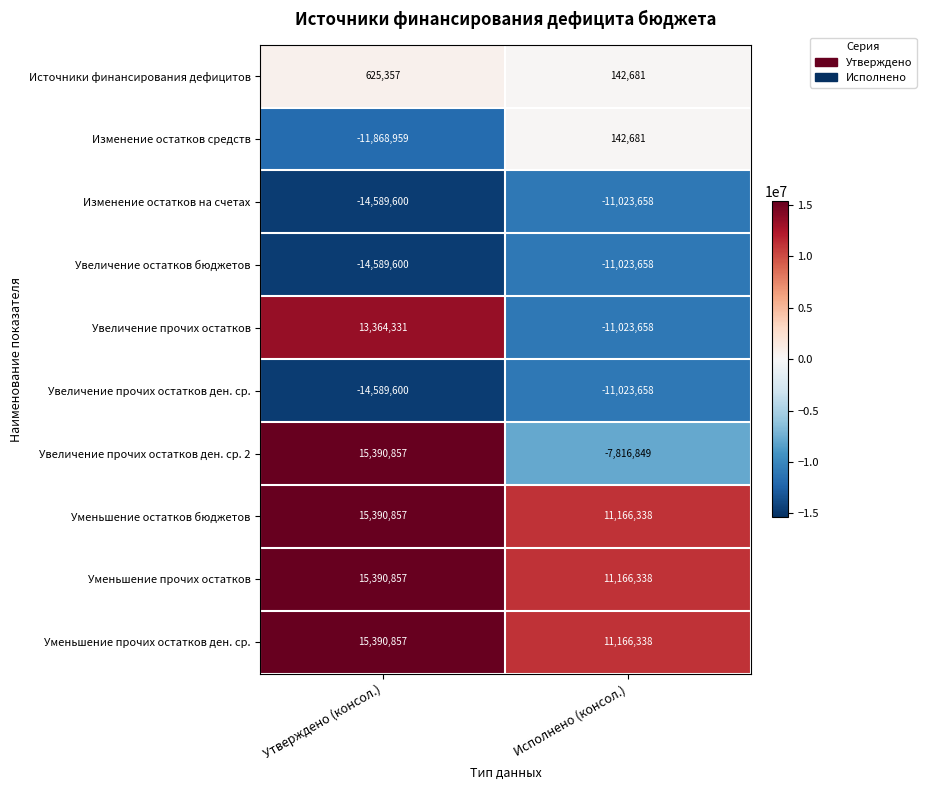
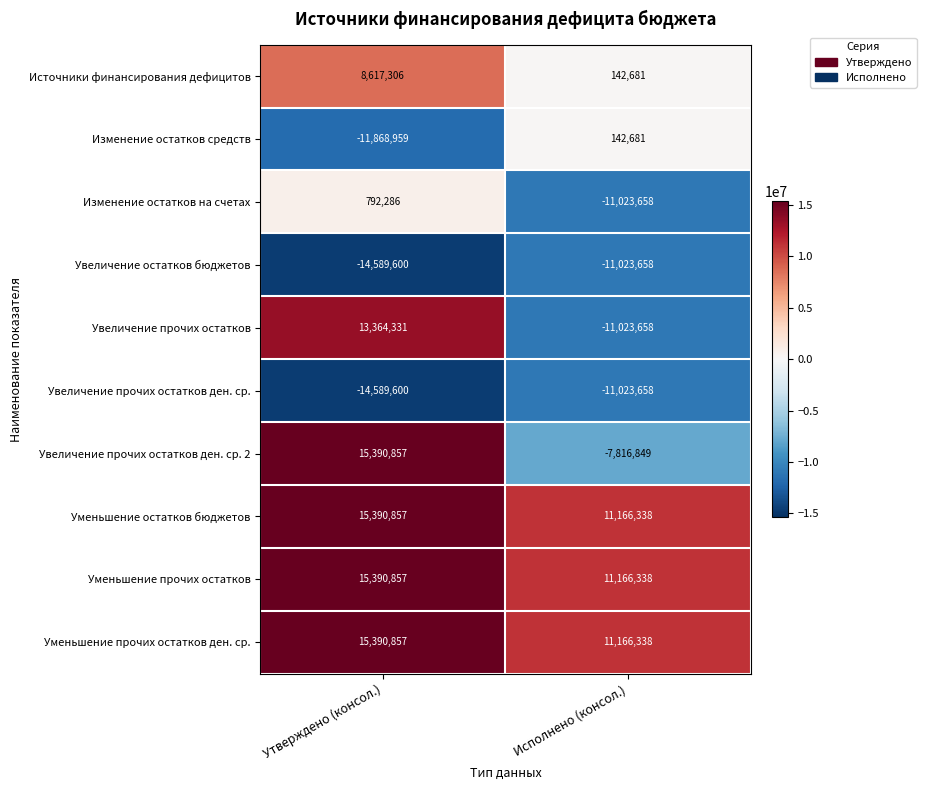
  {
    "Источники финансирования дефицитов": {
-     "Утверждено (консол.)": "625,357",
+     "Утверждено (консол.)": "8,617,306",
      "Исполнено (консол.)": "142,681"
    },
    "Изменение остатков средств": {
      "Утверждено (консол.)": "-11,868,959",
      "Исполнено (консол.)": "142,681"
    },
    "Изменение остатков на счетах": {
-     "Утверждено (консол.)": "-14,589,600",
+     "Утверждено (консол.)": "792,286",
      "Исполнено (консол.)": "-11,023,658"
    },
    "Увеличение остатков бюджетов": {
      "Утверждено (консол.)": "-14,589,600",
      "Исполнено (консол.)": "-11,023,658"
    },
    "Увеличение прочих остатков": {
      "Утверждено (консол.)": "13,364,331",
      "Исполнено (консол.)": "-11,023,658"
    },
    "Увеличение прочих остатков ден. ср.": {
      "Утверждено (консол.)": "-14,589,600",
      "Исполнено (консол.)": "-11,023,658"
    },
    "Увеличение прочих остатков ден. ср. 2": {
      "Утверждено (консол.)": "15,390,857",
      "Исполнено (консол.)": "-7,816,849"
    },
    "Уменьшение остатков бюджетов": {
      "Утверждено (консол.)": "15,390,857",
      "Исполнено (консол.)": "11,166,338"
    },
    "Уменьшение прочих остатков": {
      "Утверждено (консол.)": "15,390,857",
      "Исполнено (консол.)": "11,166,338"
    },
    "Уменьшение прочих остатков ден. ср.": {
      "Утверждено (консол.)": "15,390,857",
      "Исполнено (консол.)": "11,166,338"
    }
  }
